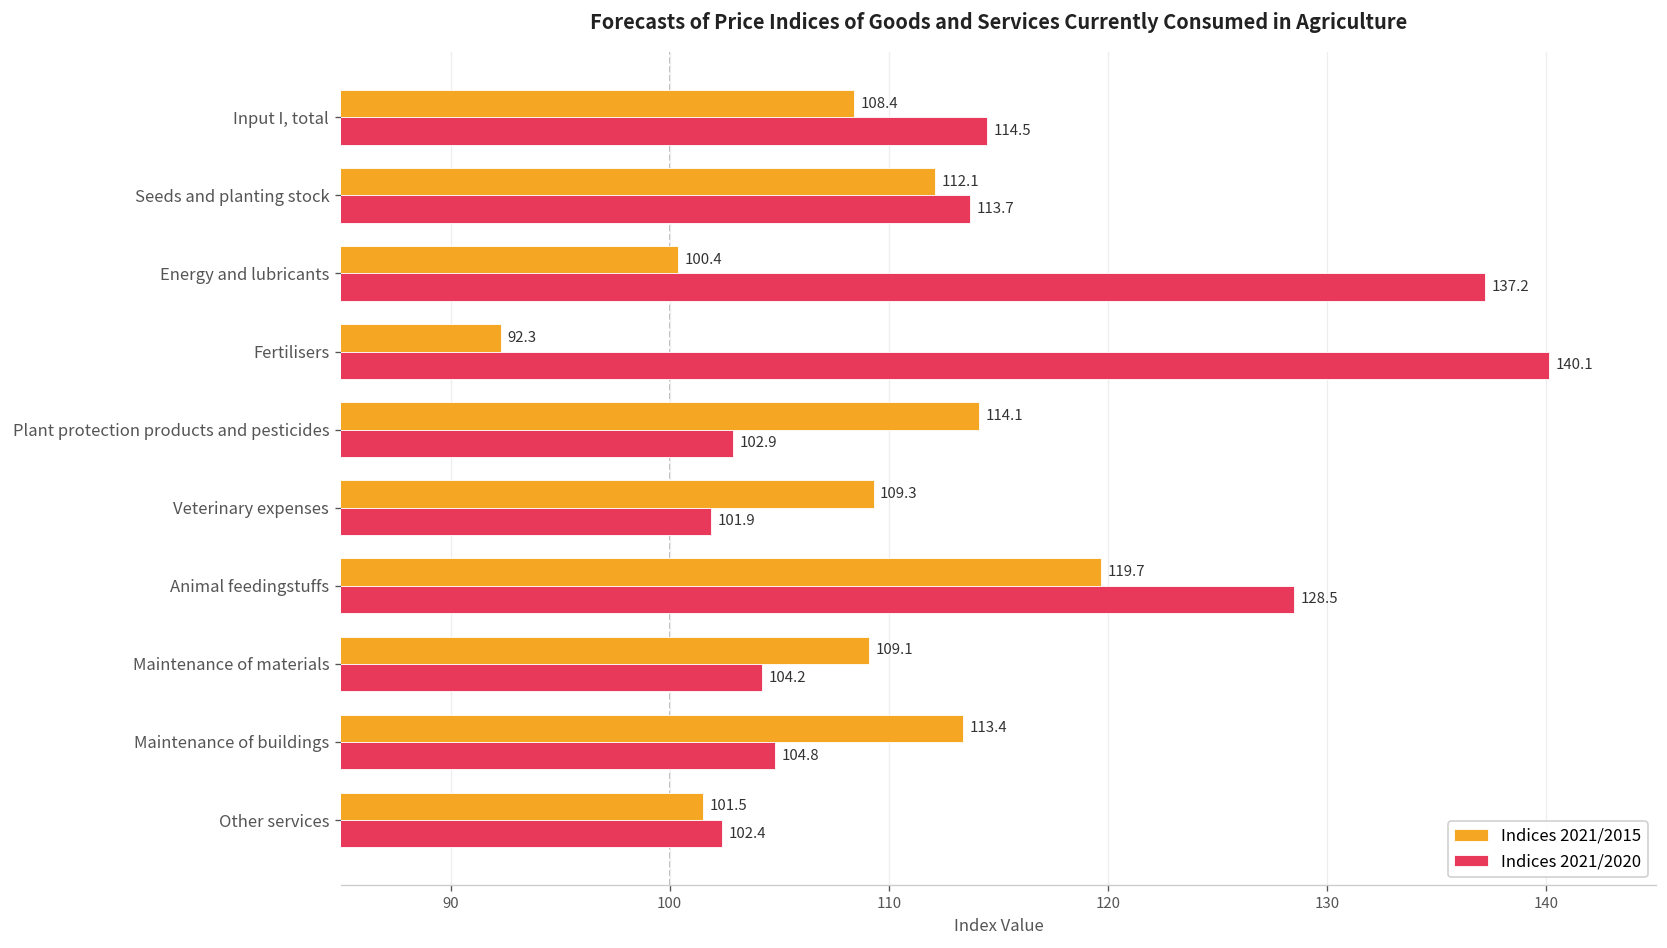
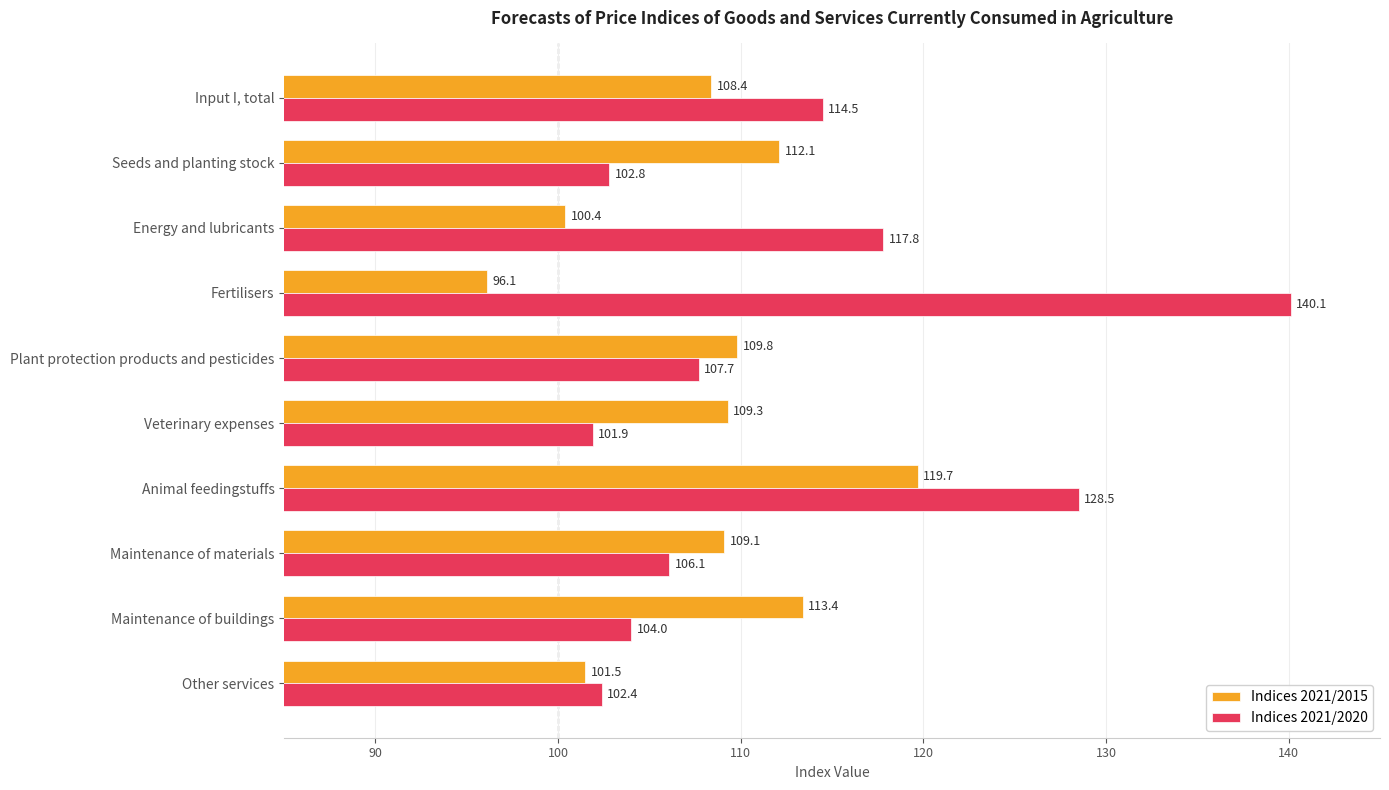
  {
    "Indices 2021/2015": {
      "Input I, total": 108.4,
      "Seeds and planting stock": 112.1,
      "Energy and lubricants": 100.4,
-     "Fertilisers": 92.3,
-     "Plant protection products and pesticides": 114.1,
+     "Fertilisers": 96.1,
+     "Plant protection products and pesticides": 109.8,
      "Veterinary expenses": 109.3,
      "Animal feedingstuffs": 119.7,
      "Maintenance of materials": 109.1,
      "Maintenance of buildings": 113.4,
      "Other services": 101.5
    },
    "Indices 2021/2020": {
      "Input I, total": 114.5,
-     "Seeds and planting stock": 113.7,
-     "Energy and lubricants": 137.2,
+     "Seeds and planting stock": 102.8,
+     "Energy and lubricants": 117.8,
      "Fertilisers": 140.1,
-     "Plant protection products and pesticides": 102.9,
+     "Plant protection products and pesticides": 107.7,
      "Veterinary expenses": 101.9,
      "Animal feedingstuffs": 128.5,
-     "Maintenance of materials": 104.2,
-     "Maintenance of buildings": 104.8,
+     "Maintenance of materials": 106.1,
+     "Maintenance of buildings": 104.0,
      "Other services": 102.4
    }
  }
